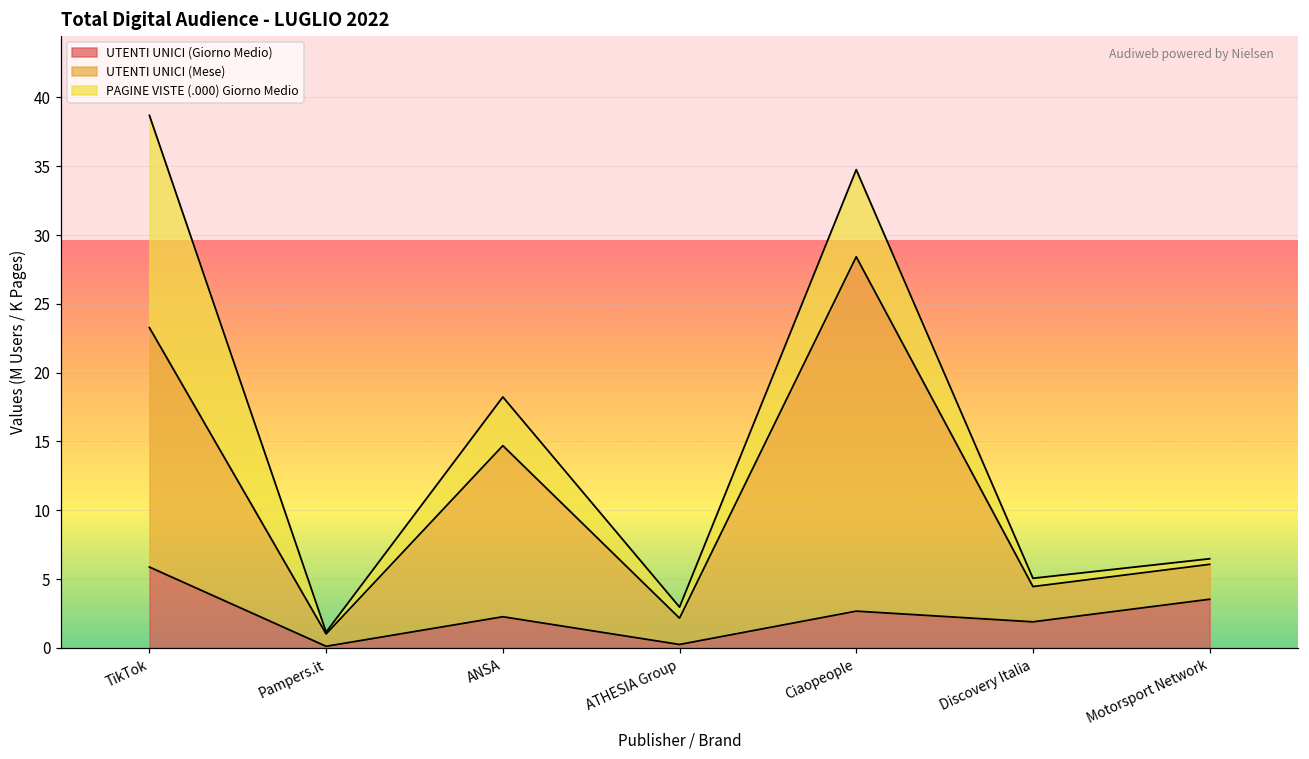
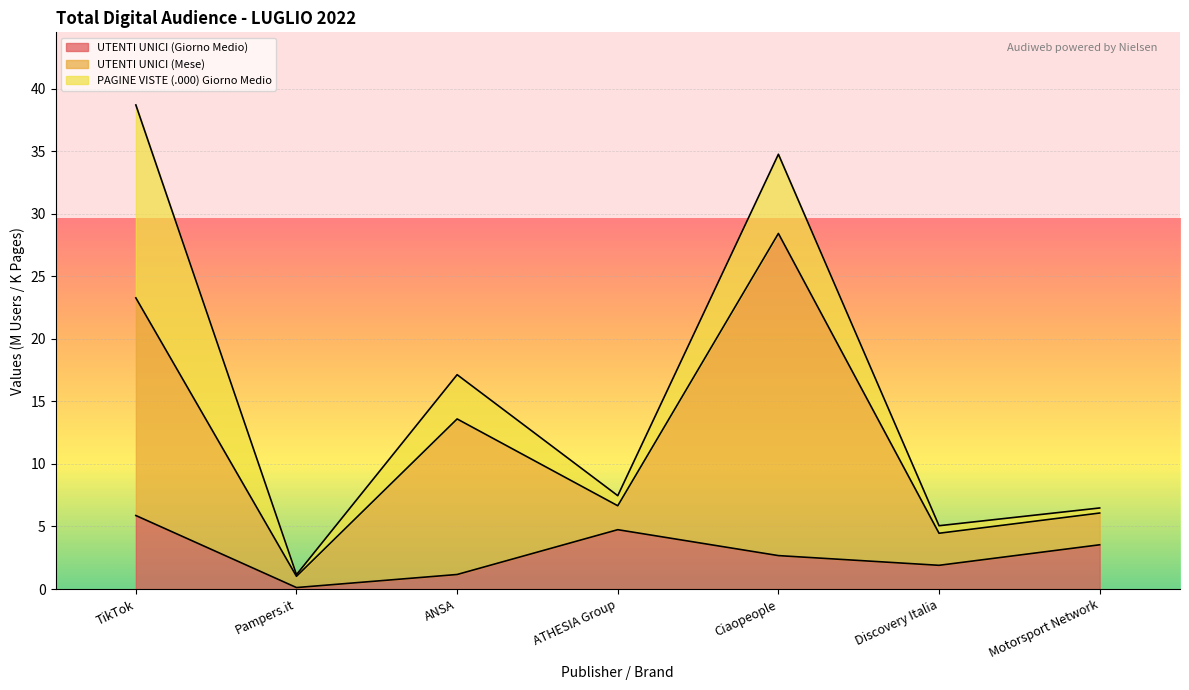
  {
    "UTENTI UNICI (Giorno Medio)": {
      "TikTok": 5.9,
      "Pampers.it": 0.1,
-     "ANSA": 2.3,
-     "ATHESIA Group": 0.2,
+     "ANSA": 1.2,
+     "ATHESIA Group": 4.7,
      "Ciaopeople": 2.7,
      "Discovery Italia": 1.9,
      "Motorsport Network": 3.5
    }
  }
